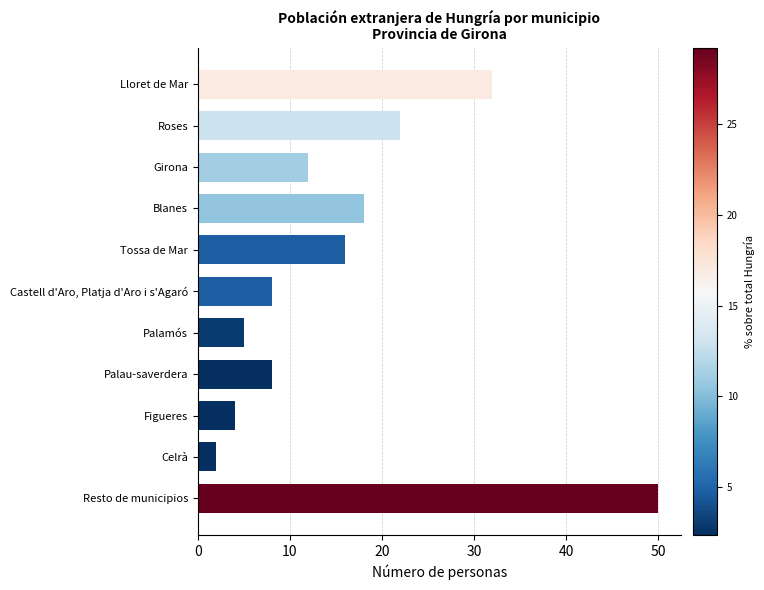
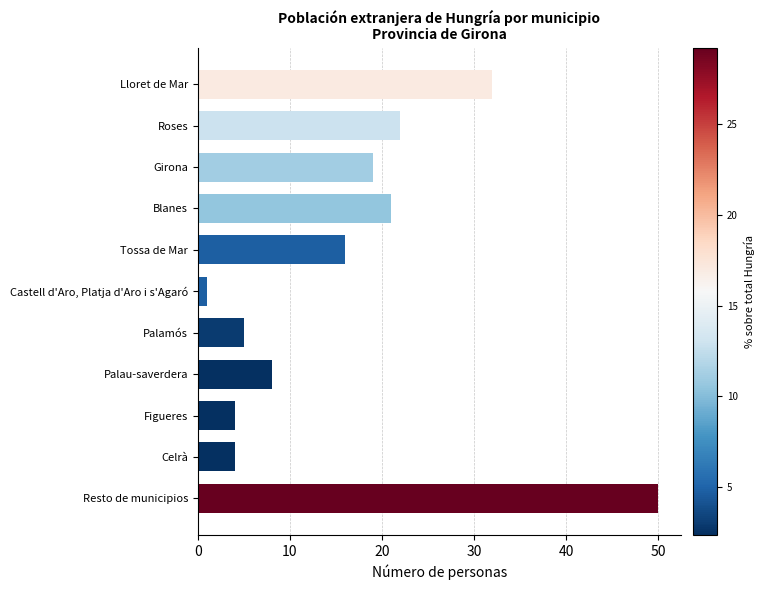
  {
    "Lloret de Mar": 32,
    "Roses": 22,
-   "Girona": 12,
-   "Blanes": 18,
+   "Girona": 19,
+   "Blanes": 21,
    "Tossa de Mar": 16,
-   "Castell d'Aro, Platja d'Aro i s'Agaró": 8,
+   "Castell d'Aro, Platja d'Aro i s'Agaró": 1,
    "Palamós": 5,
    "Palau-saverdera": 8,
    "Figueres": 4,
-   "Celrà": 2,
+   "Celrà": 4,
    "Resto de municipios": 50
  }
